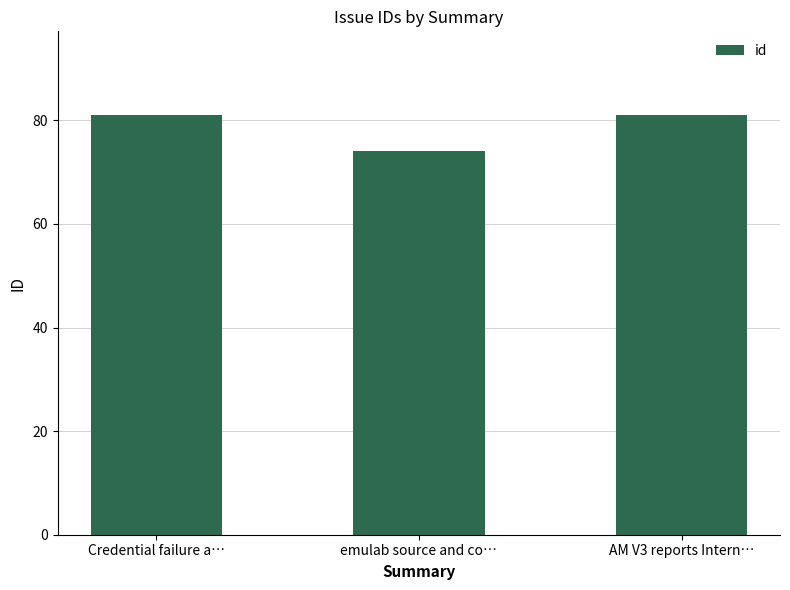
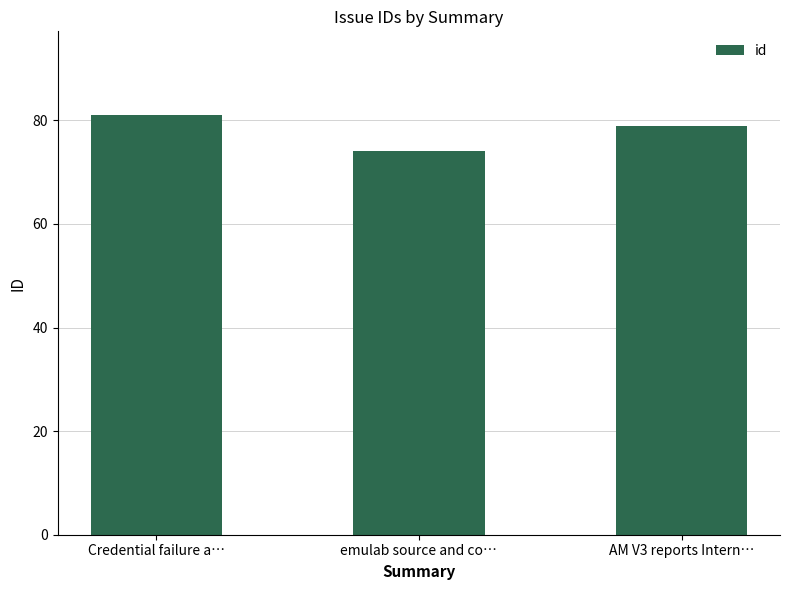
  {
    "Credential failure a…": 81,
    "emulab source and co…": 74,
-   "AM V3 reports Intern…": 81
+   "AM V3 reports Intern…": 79
  }
